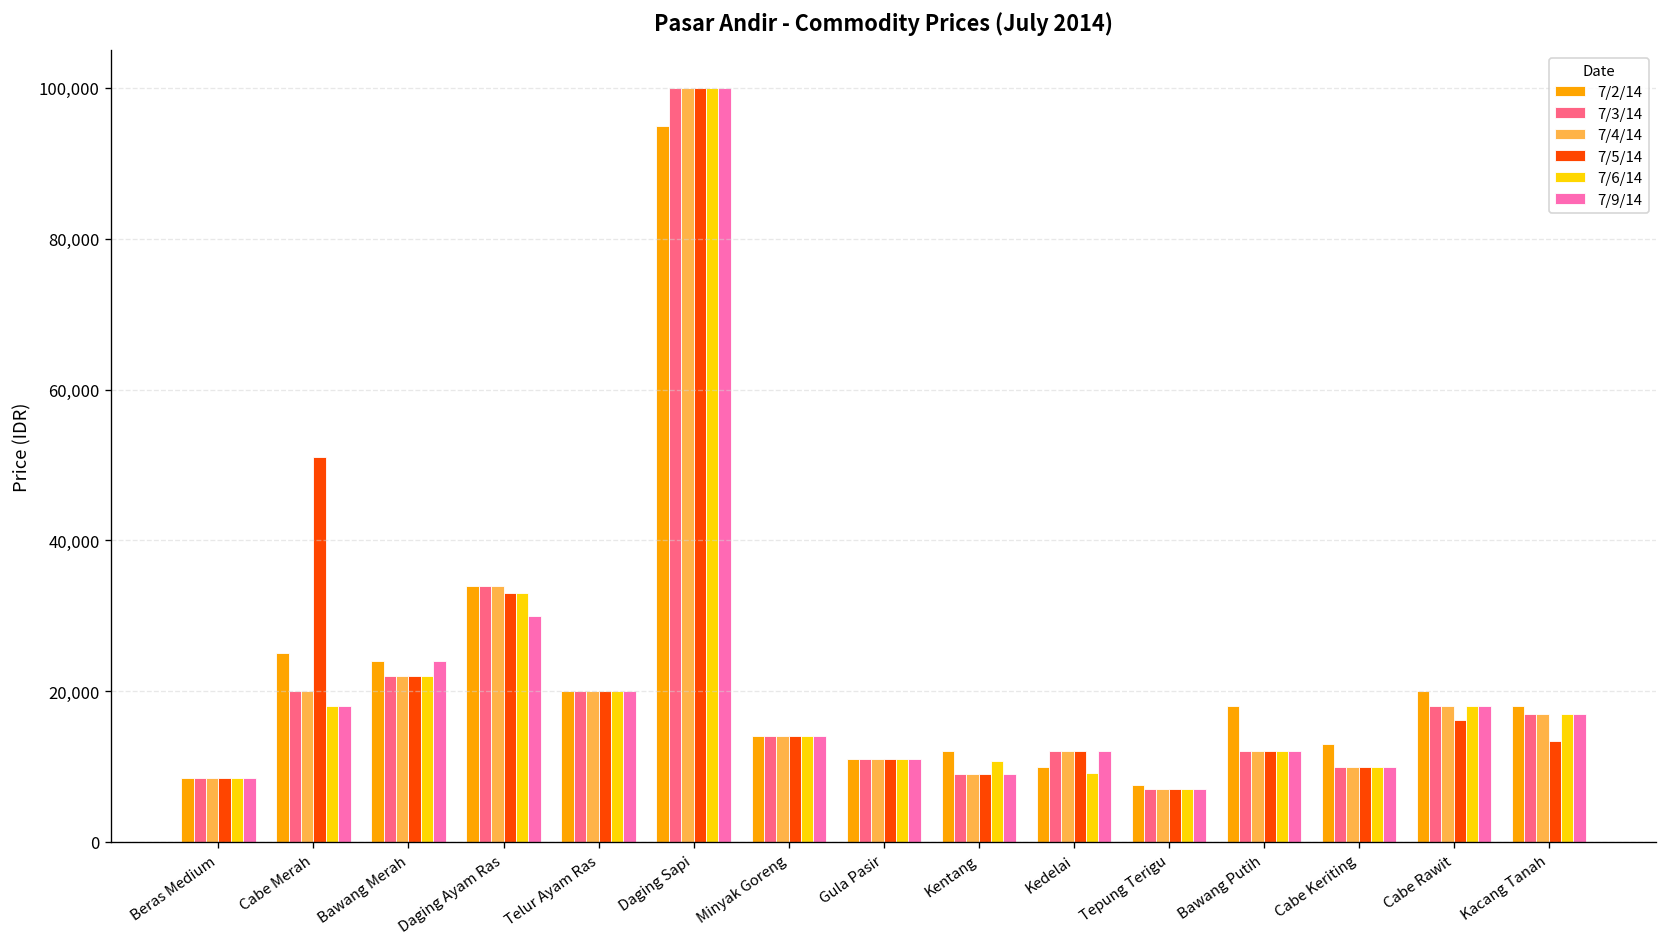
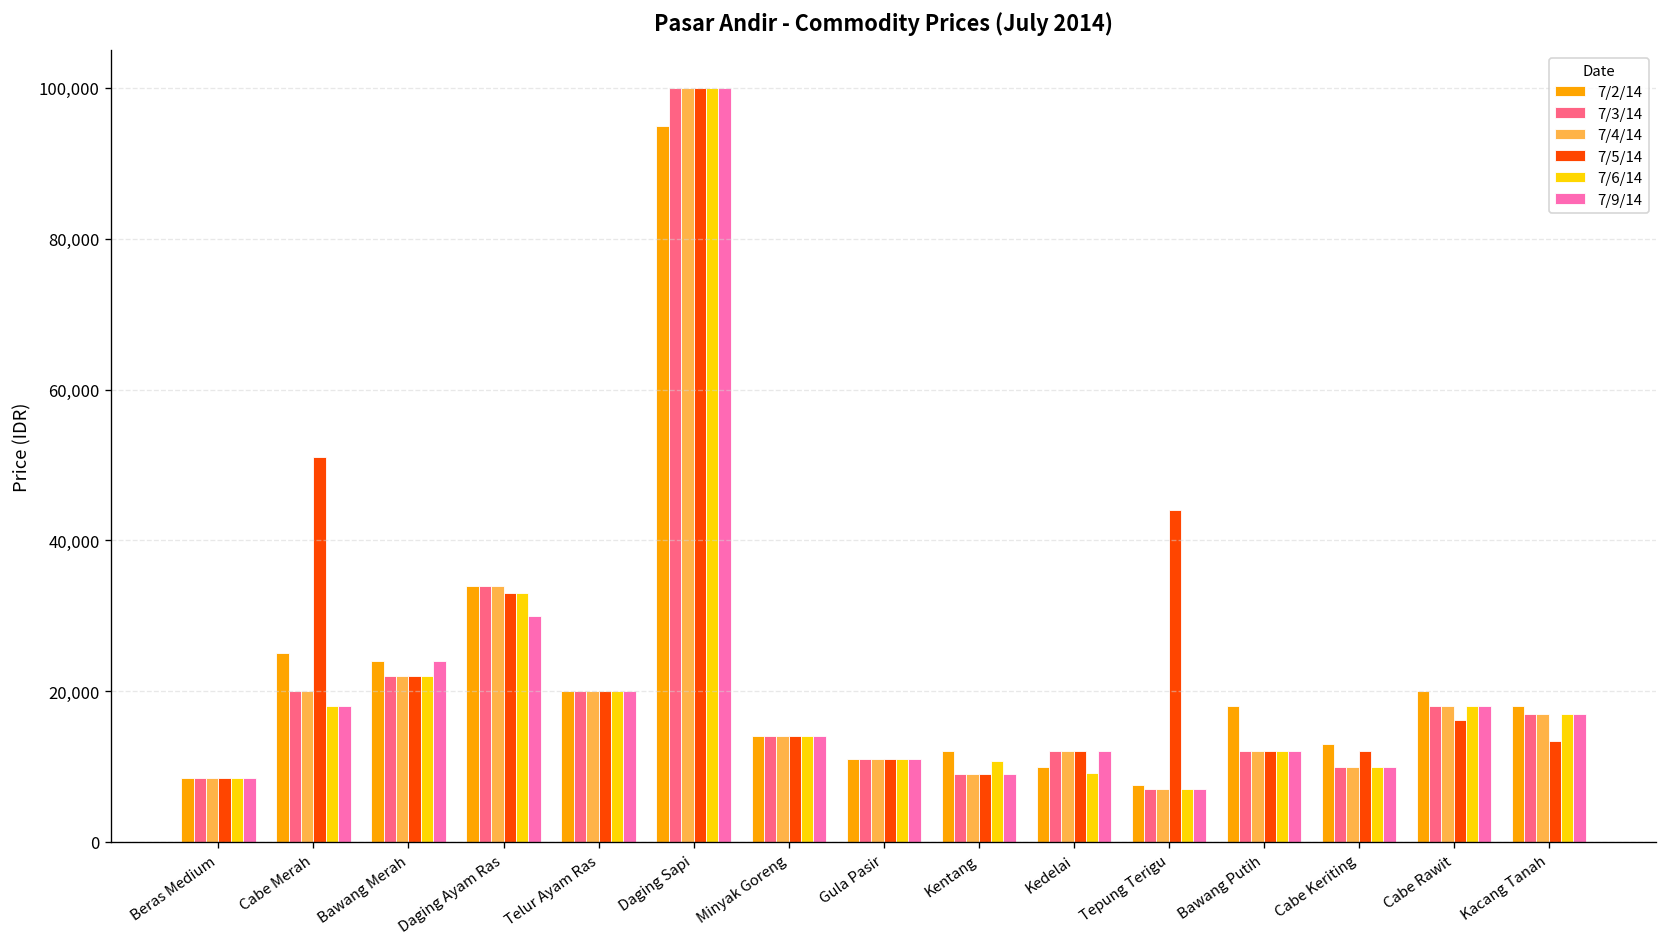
  {
    "7/4/14": {
      "Beras Medium": "9,000",
      "Cabe Merah": "20,000",
      "Bawang Merah": "22,000",
      "Daging Ayam Ras": "34,000",
      "Telur Ayam Ras": "20,000",
      "Daging Sapi": "100,000",
      "Minyak Goreng": "14,000",
      "Gula Pasir": "11,000",
      "Kentang": "9,000",
      "Kedelai": "12,000",
      "Tepung Terigu": "7,000",
      "Bawang Putih": "12,000",
      "Cabe Keriting": "10,000",
      "Cabe Rawit": "18,000",
      "Kacang Tanah": "17,000"
    },
    "7/5/14": {
      "Beras Medium": "9,000",
      "Cabe Merah": "51,000",
      "Bawang Merah": "22,000",
      "Daging Ayam Ras": "33,000",
      "Telur Ayam Ras": "20,000",
      "Daging Sapi": "100,000",
      "Minyak Goreng": "14,000",
      "Gula Pasir": "11,000",
      "Kentang": "9,000",
      "Kedelai": "12,000",
-     "Tepung Terigu": "7,000",
+     "Tepung Terigu": "44,000",
      "Bawang Putih": "12,000",
-     "Cabe Keriting": "10,000",
+     "Cabe Keriting": "12,000",
      "Cabe Rawit": "16,000",
      "Kacang Tanah": "13,000"
    }
  }
